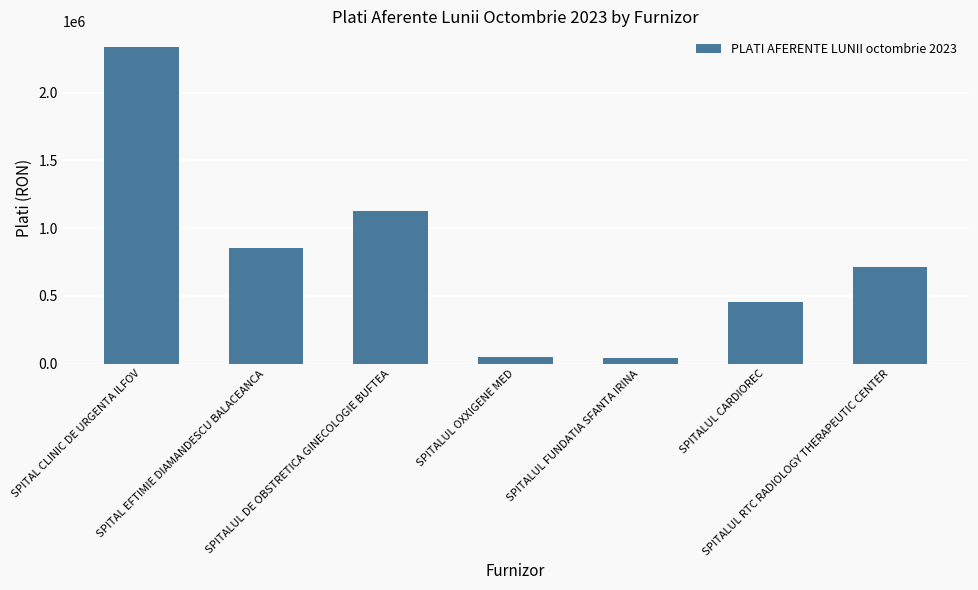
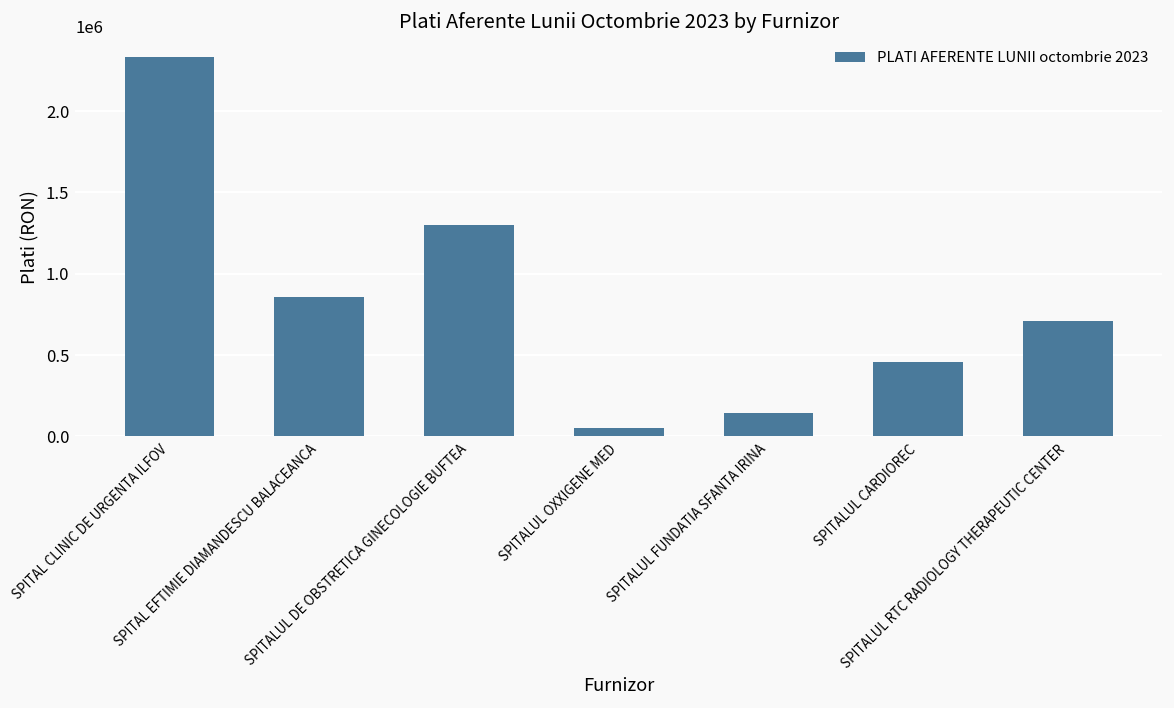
  {
    "SPITAL CLINIC DE URGENTA ILFOV": 2340000,
    "SPITAL EFTIMIE DIAMANDESCU BALACEANCA": 860000,
-   "SPITALUL DE OBSTRETICA GINECOLOGIE BUFTEA": 1120000,
+   "SPITALUL DE OBSTRETICA GINECOLOGIE BUFTEA": 1300000,
    "SPITALUL OXXIGENE MED": 50000,
-   "SPITALUL FUNDATIA SFANTA IRINA": 40000,
+   "SPITALUL FUNDATIA SFANTA IRINA": 140000,
    "SPITALUL CARDIOREC": 460000,
    "SPITALUL RTC RADIOLOGY THERAPEUTIC CENTER": 710000
  }
